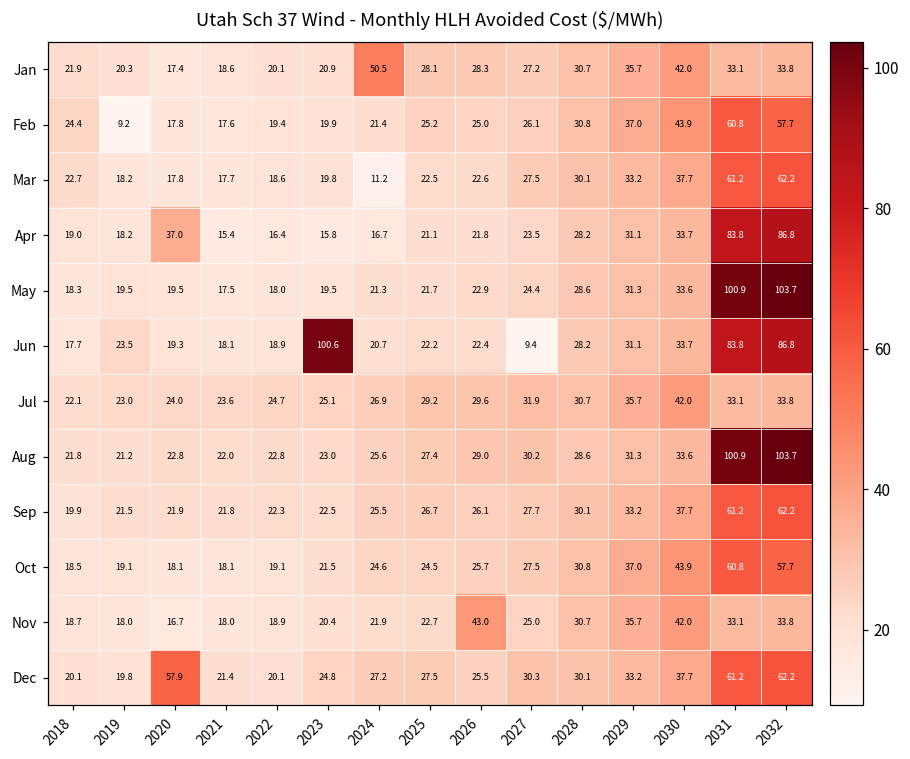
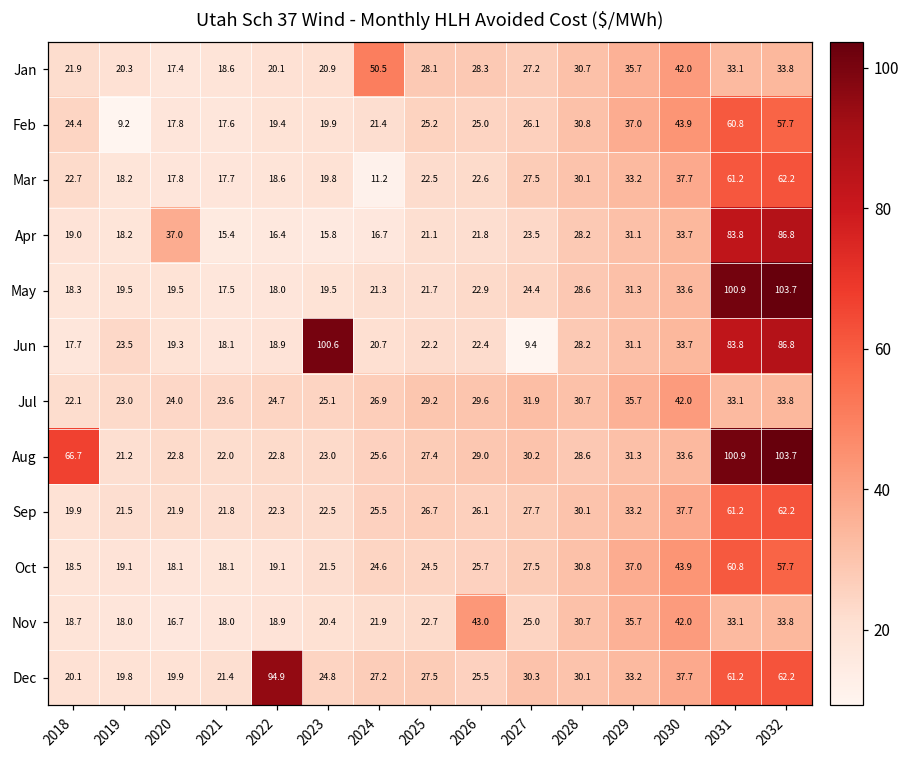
  {
    "Jan": {
      "2018": 21.9,
      "2019": 20.3,
      "2020": 17.4,
      "2021": 18.6,
      "2022": 20.1,
      "2023": 20.9,
      "2024": 50.5,
      "2025": 28.1,
      "2026": 28.3,
      "2027": 27.2,
      "2028": 30.7,
      "2029": 35.7,
      "2030": 42.0,
      "2031": 33.1,
      "2032": 33.8
    },
    "Feb": {
      "2018": 24.4,
      "2019": 9.2,
      "2020": 17.8,
      "2021": 17.6,
      "2022": 19.4,
      "2023": 19.9,
      "2024": 21.4,
      "2025": 25.2,
      "2026": 25.0,
      "2027": 26.1,
      "2028": 30.8,
      "2029": 37.0,
      "2030": 43.9,
      "2031": 60.8,
      "2032": 57.7
    },
    "Mar": {
      "2018": 22.7,
      "2019": 18.2,
      "2020": 17.8,
      "2021": 17.7,
      "2022": 18.6,
      "2023": 19.8,
      "2024": 11.2,
      "2025": 22.5,
      "2026": 22.6,
      "2027": 27.5,
      "2028": 30.1,
      "2029": 33.2,
      "2030": 37.7,
      "2031": 61.2,
      "2032": 62.2
    },
    "Apr": {
      "2018": 19.0,
      "2019": 18.2,
      "2020": 37.0,
      "2021": 15.4,
      "2022": 16.4,
      "2023": 15.8,
      "2024": 16.7,
      "2025": 21.1,
      "2026": 21.8,
      "2027": 23.5,
      "2028": 28.2,
      "2029": 31.1,
      "2030": 33.7,
      "2031": 83.8,
      "2032": 86.8
    },
    "May": {
      "2018": 18.3,
      "2019": 19.5,
      "2020": 19.5,
      "2021": 17.5,
      "2022": 18.0,
      "2023": 19.5,
      "2024": 21.3,
      "2025": 21.7,
      "2026": 22.9,
      "2027": 24.4,
      "2028": 28.6,
      "2029": 31.3,
      "2030": 33.6,
      "2031": 100.9,
      "2032": 103.7
    },
    "Jun": {
      "2018": 17.7,
      "2019": 23.5,
      "2020": 19.3,
      "2021": 18.1,
      "2022": 18.9,
      "2023": 100.6,
      "2024": 20.7,
      "2025": 22.2,
      "2026": 22.4,
      "2027": 9.4,
      "2028": 28.2,
      "2029": 31.1,
      "2030": 33.7,
      "2031": 83.8,
      "2032": 86.8
    },
    "Jul": {
      "2018": 22.1,
      "2019": 23.0,
      "2020": 24.0,
      "2021": 23.6,
      "2022": 24.7,
      "2023": 25.1,
      "2024": 26.9,
      "2025": 29.2,
      "2026": 29.6,
      "2027": 31.9,
      "2028": 30.7,
      "2029": 35.7,
      "2030": 42.0,
      "2031": 33.1,
      "2032": 33.8
    },
    "Aug": {
-     "2018": 21.8,
+     "2018": 66.7,
      "2019": 21.2,
      "2020": 22.8,
      "2021": 22.0,
      "2022": 22.8,
      "2023": 23.0,
      "2024": 25.6,
      "2025": 27.4,
      "2026": 29.0,
      "2027": 30.2,
      "2028": 28.6,
      "2029": 31.3,
      "2030": 33.6,
      "2031": 100.9,
      "2032": 103.7
    },
    "Sep": {
      "2018": 19.9,
      "2019": 21.5,
      "2020": 21.9,
      "2021": 21.8,
      "2022": 22.3,
      "2023": 22.5,
      "2024": 25.5,
      "2025": 26.7,
      "2026": 26.1,
      "2027": 27.7,
      "2028": 30.1,
      "2029": 33.2,
      "2030": 37.7,
      "2031": 61.2,
      "2032": 62.2
    },
    "Oct": {
      "2018": 18.5,
      "2019": 19.1,
      "2020": 18.1,
      "2021": 18.1,
      "2022": 19.1,
      "2023": 21.5,
      "2024": 24.6,
      "2025": 24.5,
      "2026": 25.7,
      "2027": 27.5,
      "2028": 30.8,
      "2029": 37.0,
      "2030": 43.9,
      "2031": 60.8,
      "2032": 57.7
    },
    "Nov": {
      "2018": 18.7,
      "2019": 18.0,
      "2020": 16.7,
      "2021": 18.0,
      "2022": 18.9,
      "2023": 20.4,
      "2024": 21.9,
      "2025": 22.7,
      "2026": 43.0,
      "2027": 25.0,
      "2028": 30.7,
      "2029": 35.7,
      "2030": 42.0,
      "2031": 33.1,
      "2032": 33.8
    },
    "Dec": {
      "2018": 20.1,
      "2019": 19.8,
-     "2020": 57.9,
+     "2020": 19.9,
      "2021": 21.4,
-     "2022": 20.1,
+     "2022": 94.9,
      "2023": 24.8,
      "2024": 27.2,
      "2025": 27.5,
      "2026": 25.5,
      "2027": 30.3,
      "2028": 30.1,
      "2029": 33.2,
      "2030": 37.7,
      "2031": 61.2,
      "2032": 62.2
    }
  }
